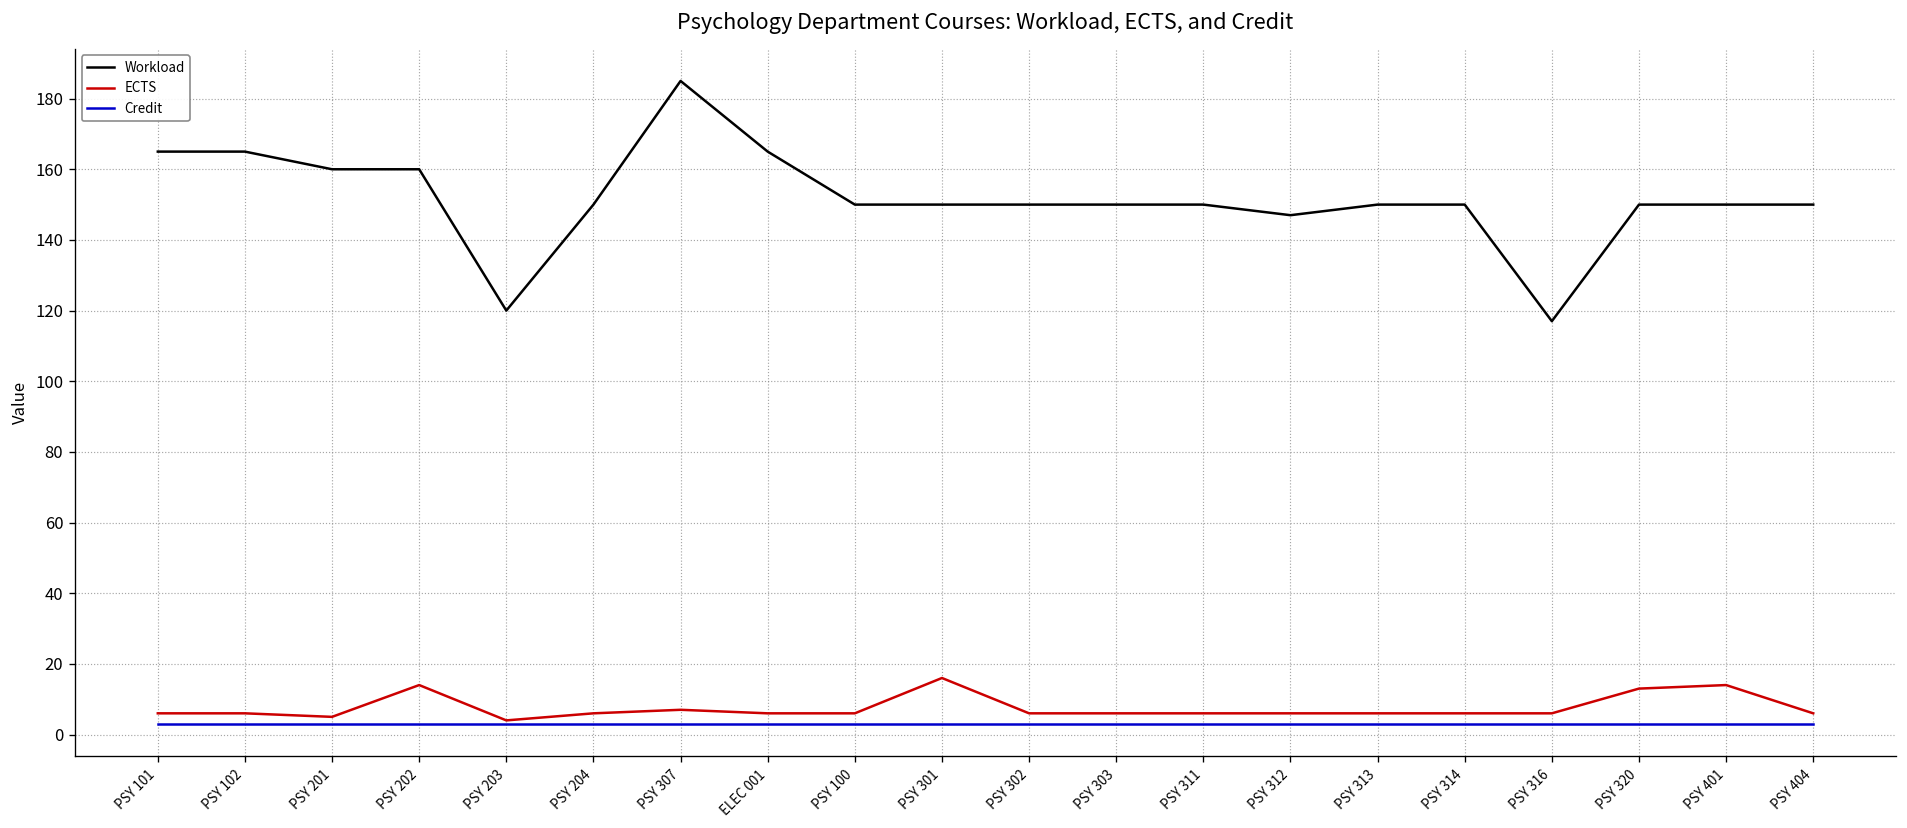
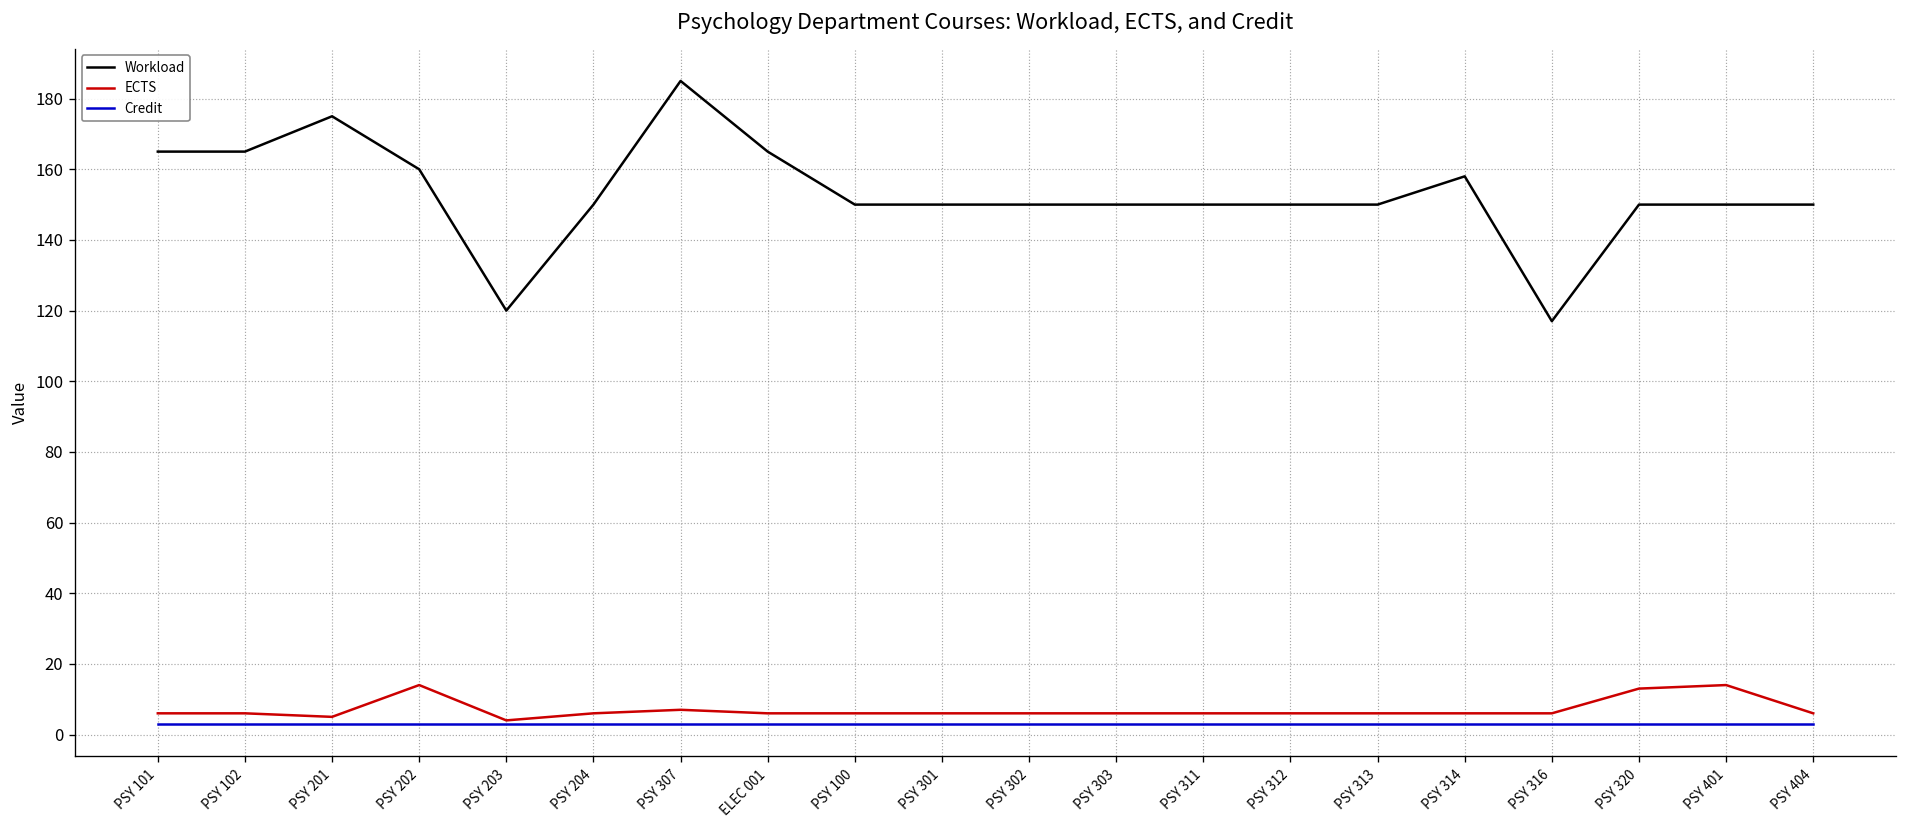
  {
    "Workload": {
      "PSY 101": 165,
      "PSY 102": 165,
-     "PSY 201": 160,
+     "PSY 201": 175,
      "PSY 202": 160,
      "PSY 203": 120,
      "PSY 204": 150,
      "PSY 307": 185,
      "ELEC 001": 165,
      "PSY 100": 150,
      "PSY 301": 150,
      "PSY 302": 150,
      "PSY 303": 150,
      "PSY 311": 150,
-     "PSY 312": 147,
+     "PSY 312": 150,
      "PSY 313": 150,
-     "PSY 314": 150,
+     "PSY 314": 158,
      "PSY 316": 117,
      "PSY 320": 150,
      "PSY 401": 150,
      "PSY 404": 150
    },
    "ECTS": {
      "PSY 101": 6,
      "PSY 102": 6,
      "PSY 201": 5,
      "PSY 202": 14,
      "PSY 203": 4,
      "PSY 204": 6,
      "PSY 307": 7,
      "ELEC 001": 6,
      "PSY 100": 6,
-     "PSY 301": 16,
+     "PSY 301": 6,
      "PSY 302": 6,
      "PSY 303": 6,
      "PSY 311": 6,
      "PSY 312": 6,
      "PSY 313": 6,
      "PSY 314": 6,
      "PSY 316": 6,
      "PSY 320": 13,
      "PSY 401": 14,
      "PSY 404": 6
    },
    "Credit": {
      "PSY 101": 3,
      "PSY 102": 3,
      "PSY 201": 3,
      "PSY 202": 3,
      "PSY 203": 3,
      "PSY 204": 3,
      "PSY 307": 3,
      "ELEC 001": 3,
      "PSY 100": 3,
      "PSY 301": 3,
      "PSY 302": 3,
      "PSY 303": 3,
      "PSY 311": 3,
      "PSY 312": 3,
      "PSY 313": 3,
      "PSY 314": 3,
      "PSY 316": 3,
      "PSY 320": 3,
      "PSY 401": 3,
      "PSY 404": 3
    }
  }
